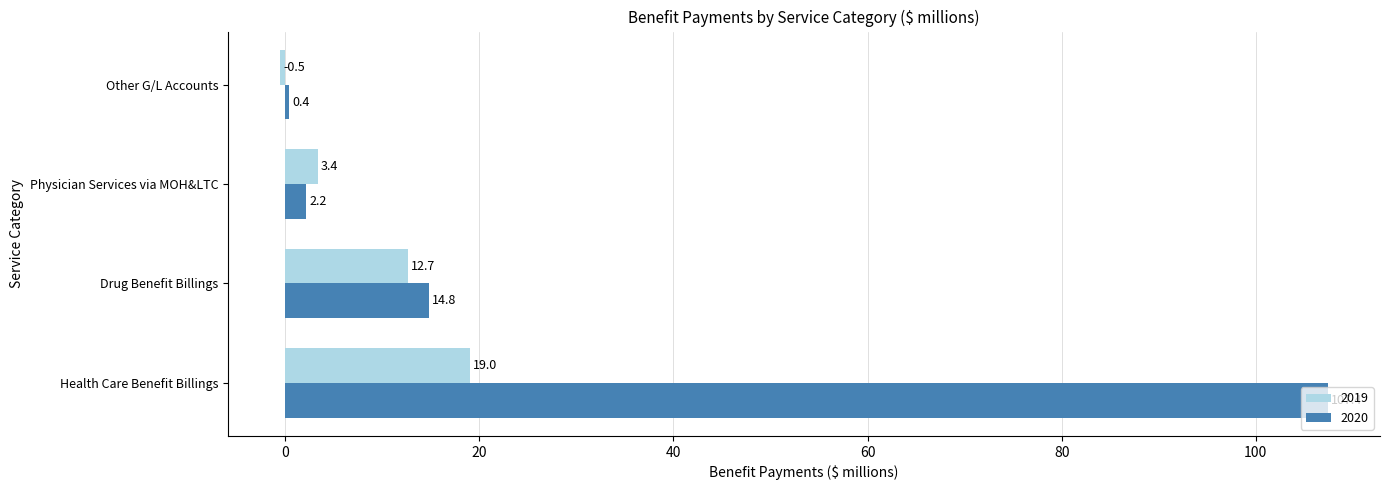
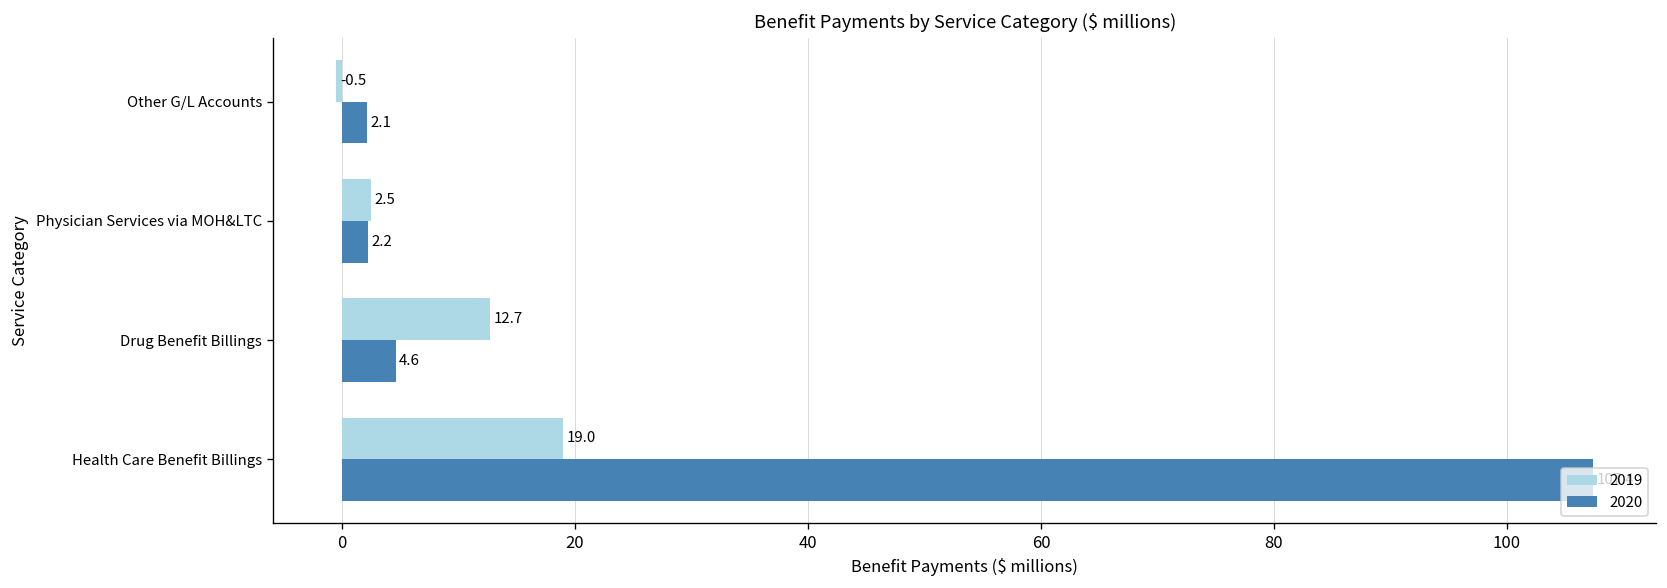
  {
    "2019": {
      "Other G/L Accounts": -0.5,
-     "Physician Services via MOH&LTC": 3.4,
+     "Physician Services via MOH&LTC": 2.5,
      "Drug Benefit Billings": 12.7,
      "Health Care Benefit Billings": 19.0
    },
    "2020": {
-     "Other G/L Accounts": 0.4,
+     "Other G/L Accounts": 2.1,
      "Physician Services via MOH&LTC": 2.2,
-     "Drug Benefit Billings": 14.8
+     "Drug Benefit Billings": 4.6
    }
  }
